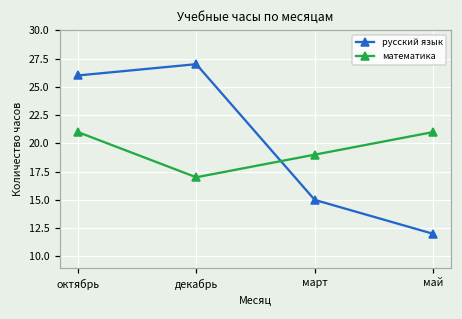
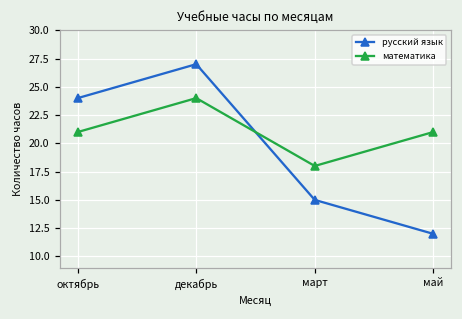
  {
    "русский язык": {
-     "октябрь": 26,
+     "октябрь": 24,
      "декабрь": 27,
      "март": 15,
      "май": 12
    },
    "математика": {
      "октябрь": 21,
-     "декабрь": 17,
-     "март": 19,
+     "декабрь": 24,
+     "март": 18,
      "май": 21
    }
  }
